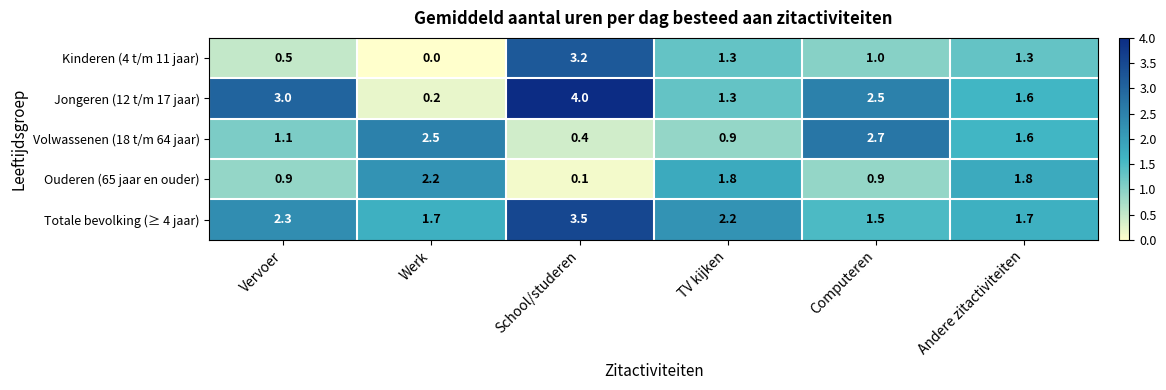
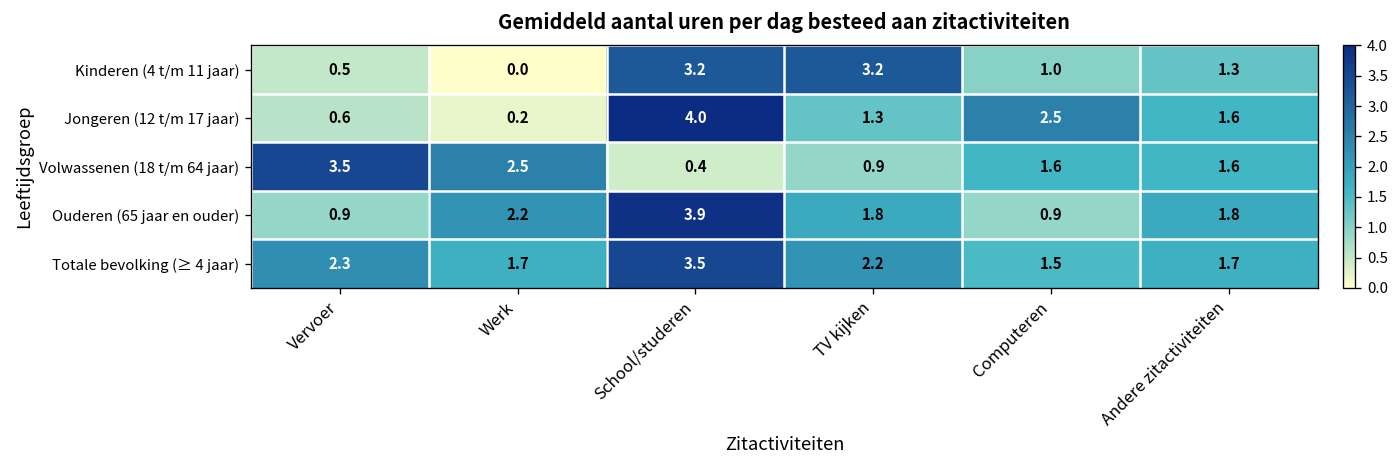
  {
    "Kinderen (4 t/m 11 jaar)": {
      "Vervoer": 0.5,
      "Werk": 0.0,
      "School/studeren": 3.2,
-     "TV kijken": 1.3,
+     "TV kijken": 3.2,
      "Computeren": 1.0,
      "Andere zitactiviteiten": 1.3
    },
    "Jongeren (12 t/m 17 jaar)": {
-     "Vervoer": 3.0,
+     "Vervoer": 0.6,
      "Werk": 0.2,
      "School/studeren": 4.0,
      "TV kijken": 1.3,
      "Computeren": 2.5,
      "Andere zitactiviteiten": 1.6
    },
    "Volwassenen (18 t/m 64 jaar)": {
-     "Vervoer": 1.1,
+     "Vervoer": 3.5,
      "Werk": 2.5,
      "School/studeren": 0.4,
      "TV kijken": 0.9,
-     "Computeren": 2.7,
+     "Computeren": 1.6,
      "Andere zitactiviteiten": 1.6
    },
    "Ouderen (65 jaar en ouder)": {
      "Vervoer": 0.9,
      "Werk": 2.2,
-     "School/studeren": 0.1,
+     "School/studeren": 3.9,
      "TV kijken": 1.8,
      "Computeren": 0.9,
      "Andere zitactiviteiten": 1.8
    },
    "Totale bevolking (≥ 4 jaar)": {
      "Vervoer": 2.3,
      "Werk": 1.7,
      "School/studeren": 3.5,
      "TV kijken": 2.2,
      "Computeren": 1.5,
      "Andere zitactiviteiten": 1.7
    }
  }
